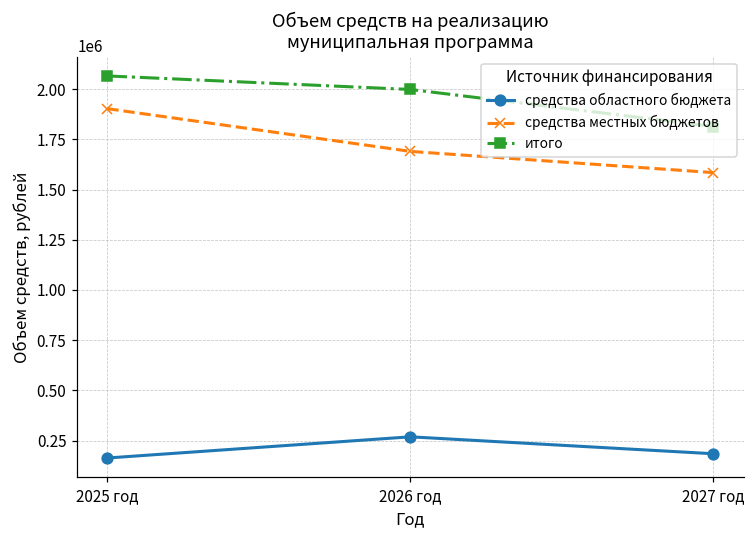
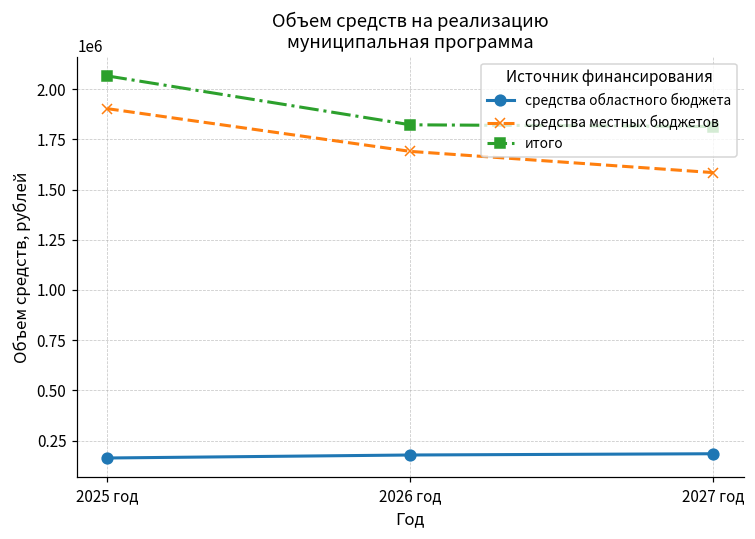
  {
    "средства областного бюджета": {
      "2025 год": 160000,
-     "2026 год": 270000,
+     "2026 год": 180000,
      "2027 год": 180000
    },
    "средства местных бюджетов": {
      "2025 год": 1900000,
      "2026 год": 1690000,
      "2027 год": 1580000
    },
    "итого": {
      "2025 год": 2070000,
-     "2026 год": 2000000
+     "2026 год": 1820000
    }
  }
